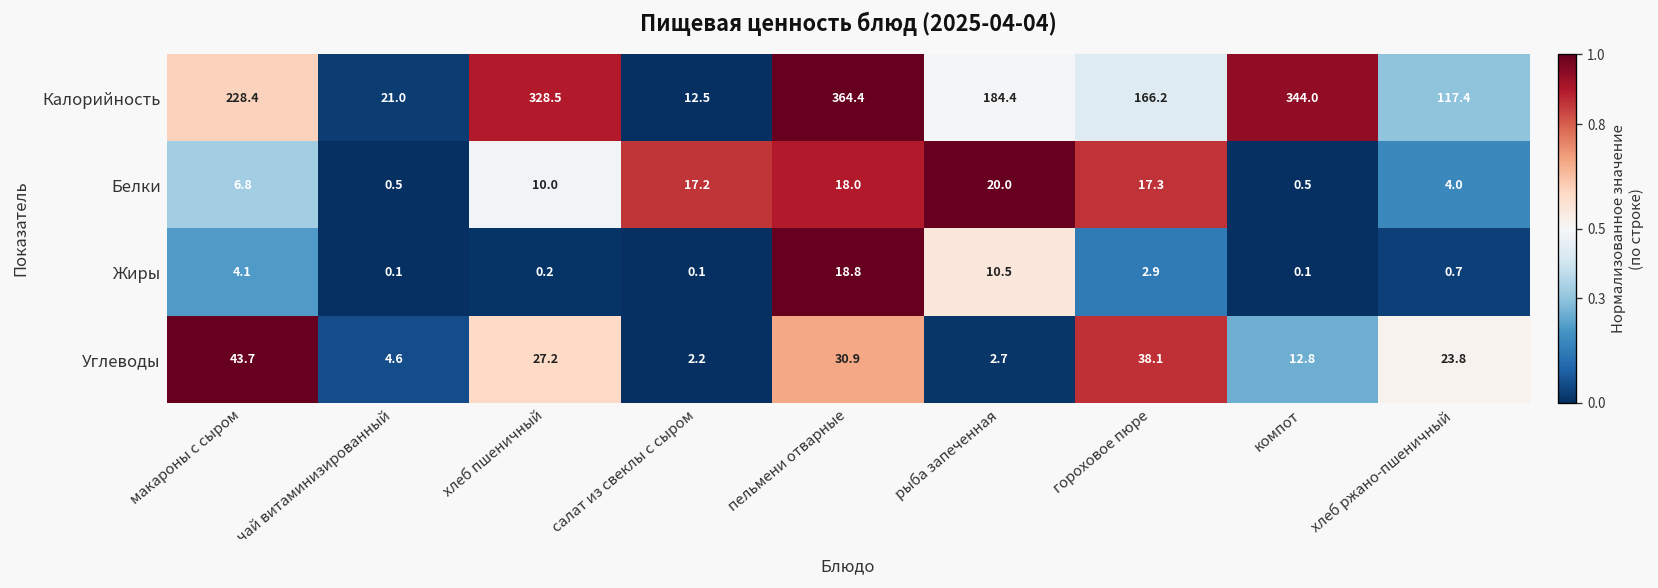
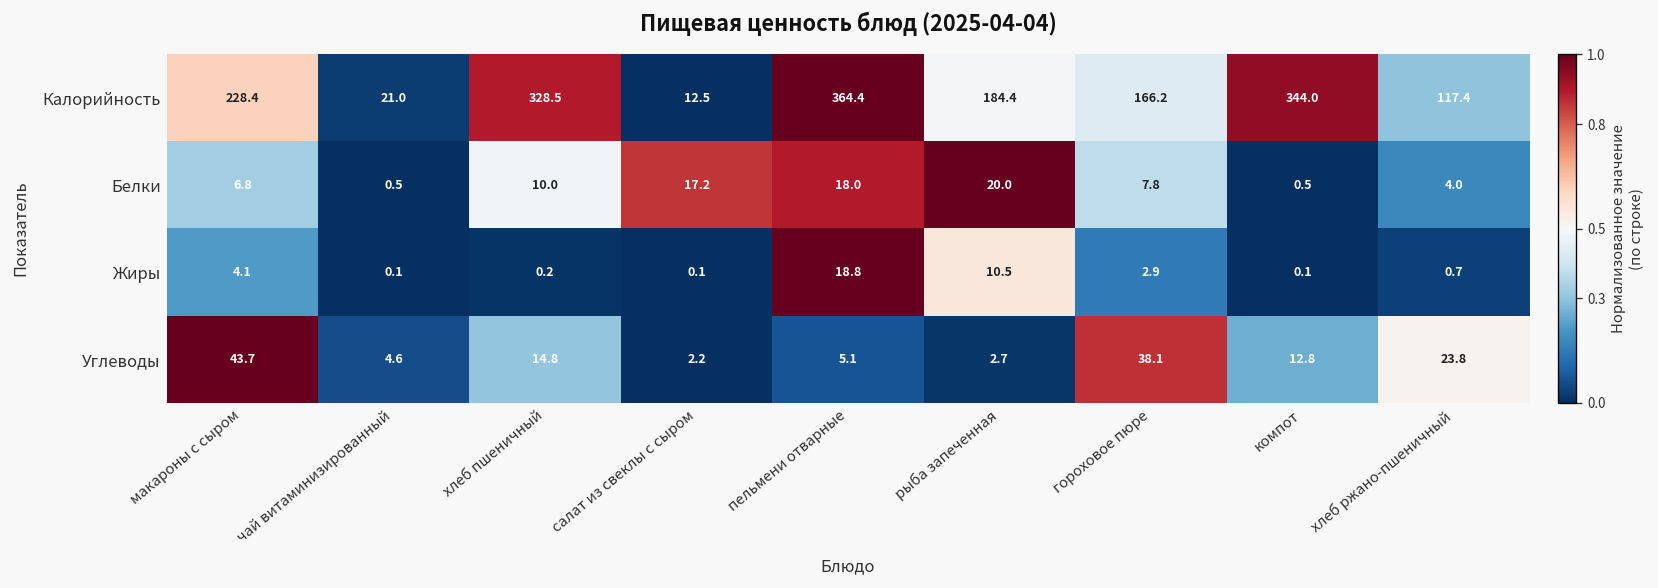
  {
    "Калорийность": {
      "макароны с сыром": 228.4,
      "чай витаминизированный": 21.0,
      "хлеб пшеничный": 328.5,
      "салат из свеклы с сыром": 12.5,
      "пельмени отварные": 364.4,
      "рыба запеченная": 184.4,
      "гороховое пюре": 166.2,
      "компот": 344.0,
      "хлеб ржано-пшеничный": 117.4
    },
    "Белки": {
      "макароны с сыром": 6.8,
      "чай витаминизированный": 0.5,
      "хлеб пшеничный": 10.0,
      "салат из свеклы с сыром": 17.2,
      "пельмени отварные": 18.0,
      "рыба запеченная": 20.0,
-     "гороховое пюре": 17.3,
+     "гороховое пюре": 7.8,
      "компот": 0.5,
      "хлеб ржано-пшеничный": 4.0
    },
    "Жиры": {
      "макароны с сыром": 4.1,
      "чай витаминизированный": 0.1,
      "хлеб пшеничный": 0.2,
      "салат из свеклы с сыром": 0.1,
      "пельмени отварные": 18.8,
      "рыба запеченная": 10.5,
      "гороховое пюре": 2.9,
      "компот": 0.1,
      "хлеб ржано-пшеничный": 0.7
    },
    "Углеводы": {
      "макароны с сыром": 43.7,
      "чай витаминизированный": 4.6,
-     "хлеб пшеничный": 27.2,
+     "хлеб пшеничный": 14.8,
      "салат из свеклы с сыром": 2.2,
-     "пельмени отварные": 30.9,
+     "пельмени отварные": 5.1,
      "рыба запеченная": 2.7,
      "гороховое пюре": 38.1,
      "компот": 12.8,
      "хлеб ржано-пшеничный": 23.8
    }
  }
